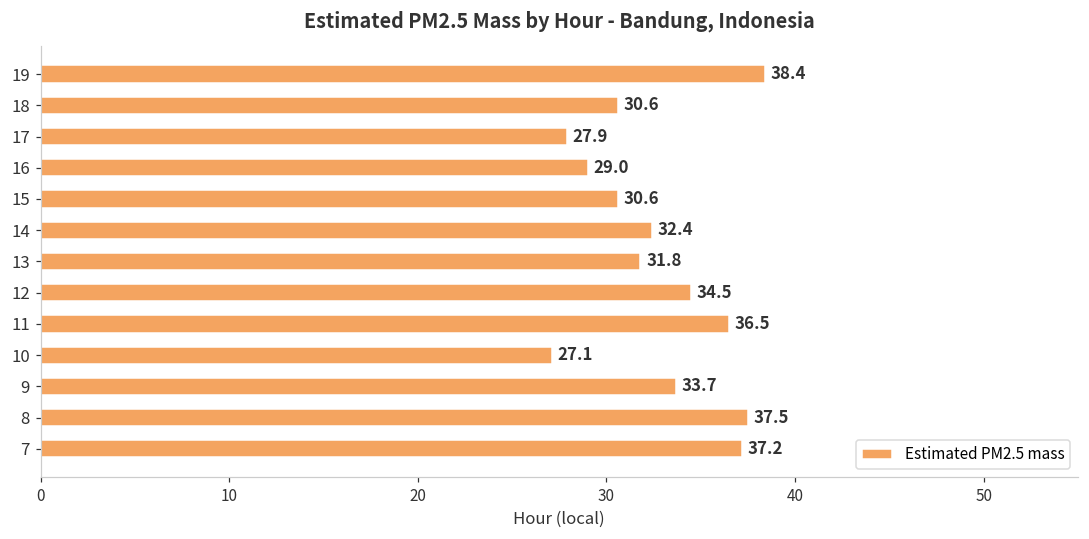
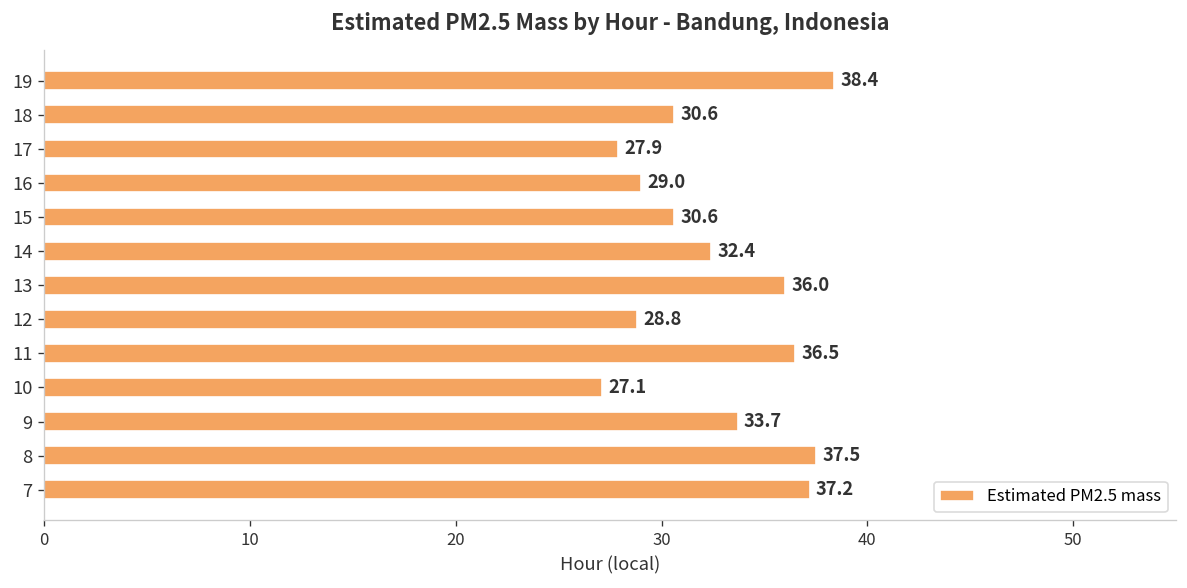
  {
    "19": 38.4,
    "18": 30.6,
    "17": 27.9,
    "16": 29.0,
    "15": 30.6,
    "14": 32.4,
-   "13": 31.8,
-   "12": 34.5,
+   "13": 36.0,
+   "12": 28.8,
    "11": 36.5,
    "10": 27.1,
    "9": 33.7,
    "8": 37.5,
    "7": 37.2
  }
